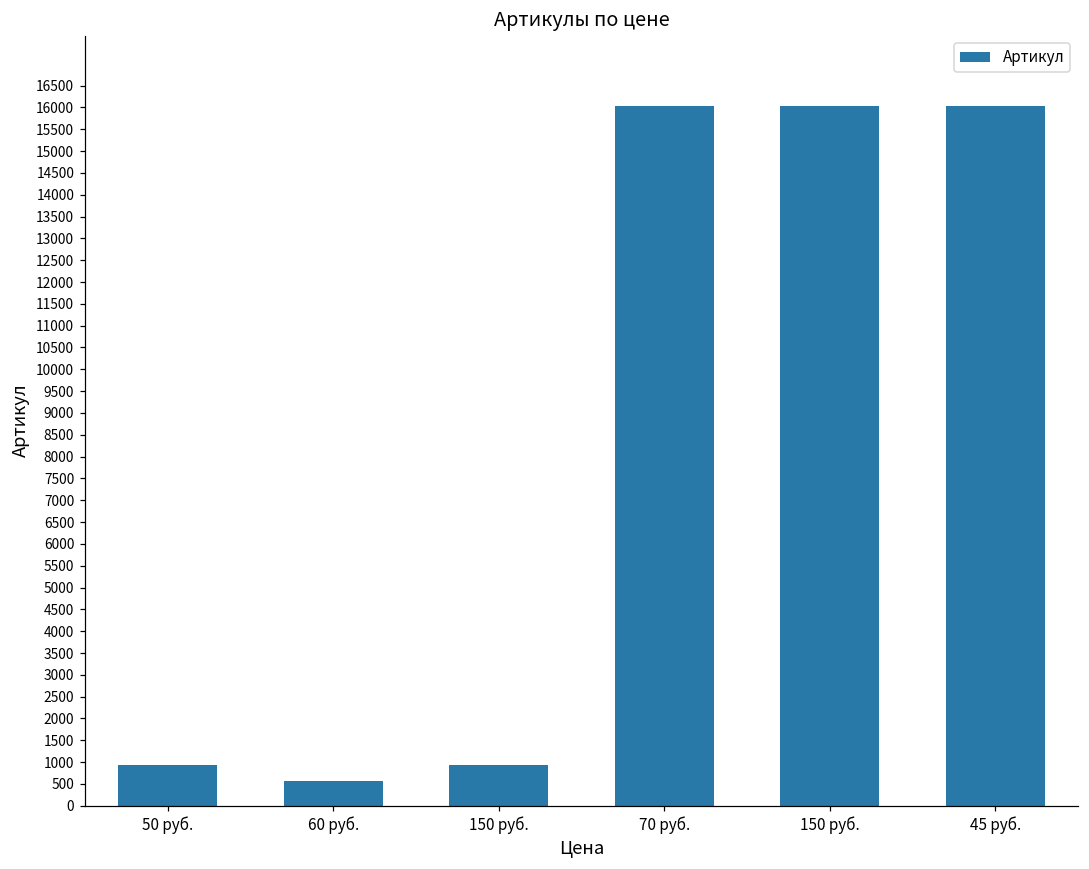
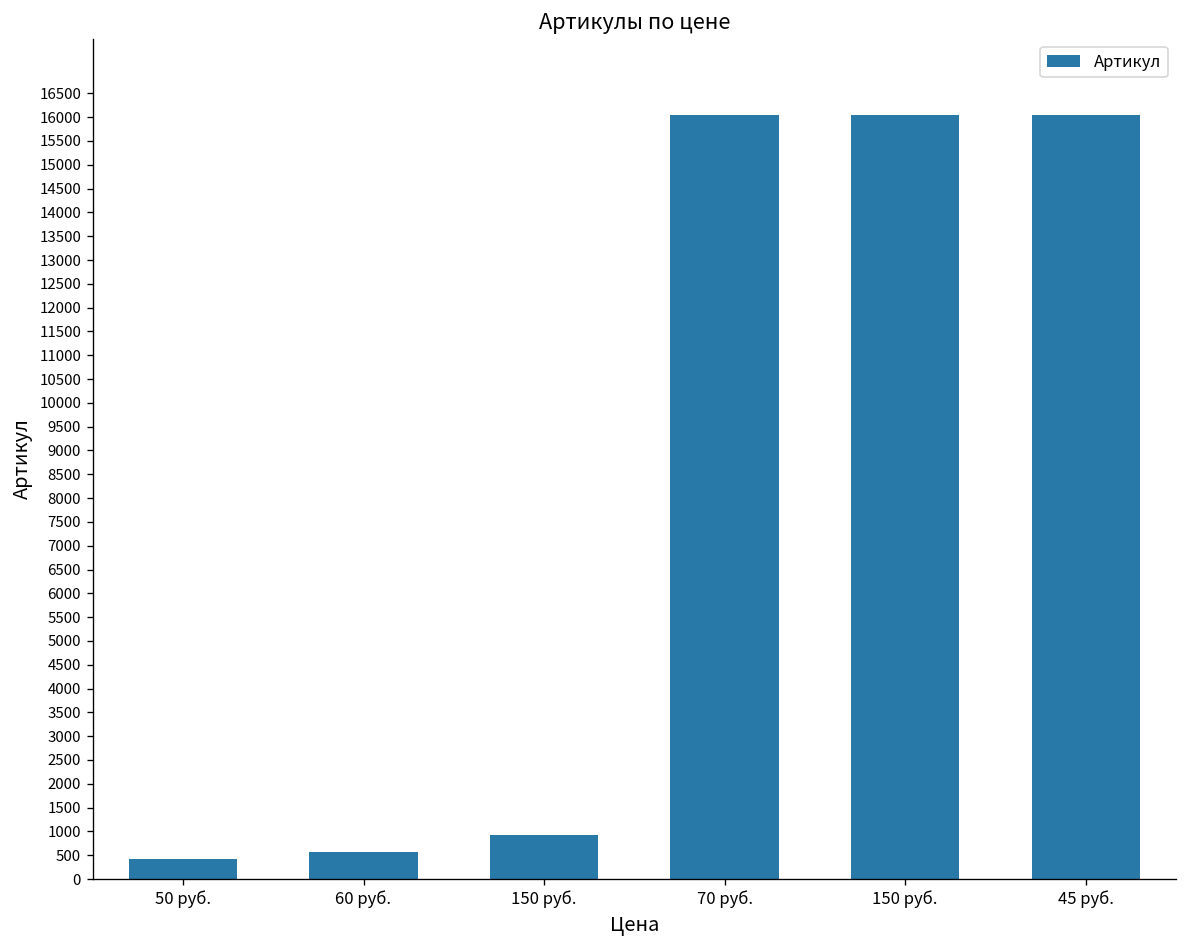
  {
-   "50 руб.": 900,
+   "50 руб.": 400,
    "60 руб.": 600,
    "70 руб.": 16000,
    "45 руб.": 16000
  }
